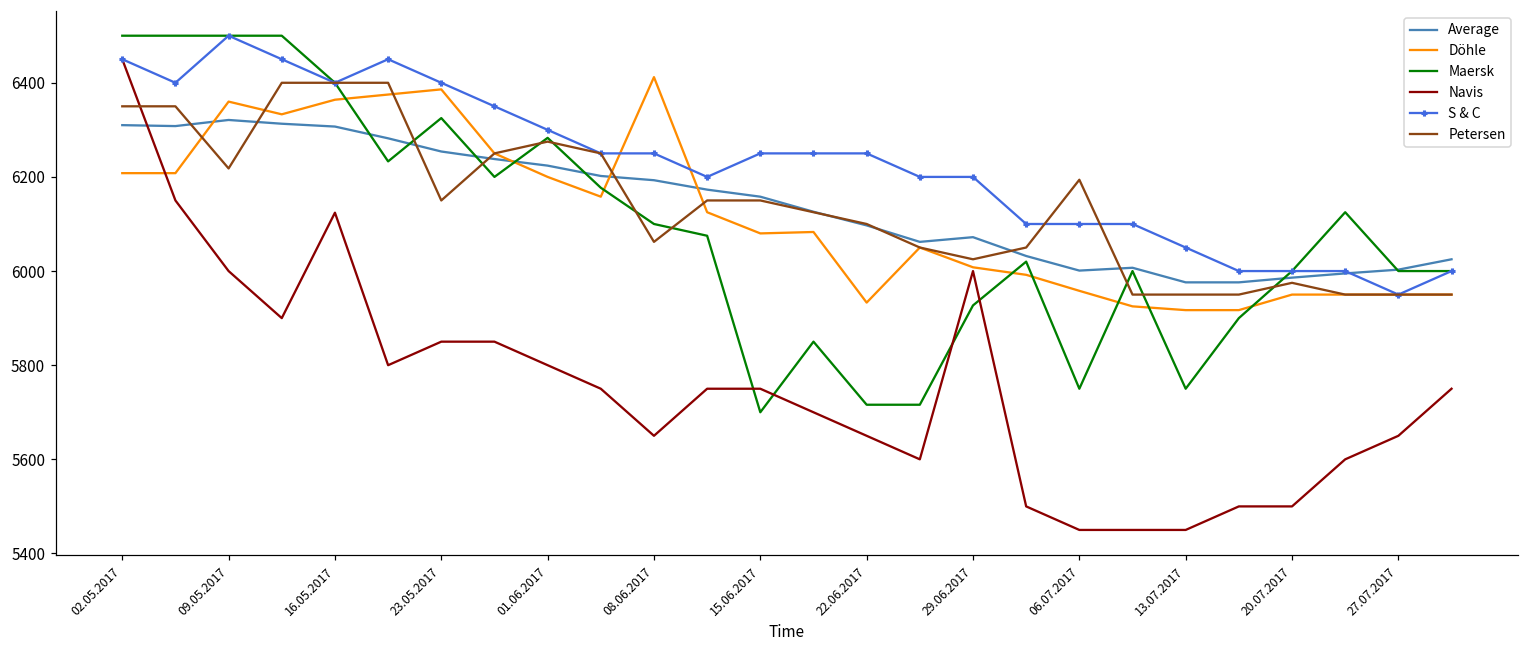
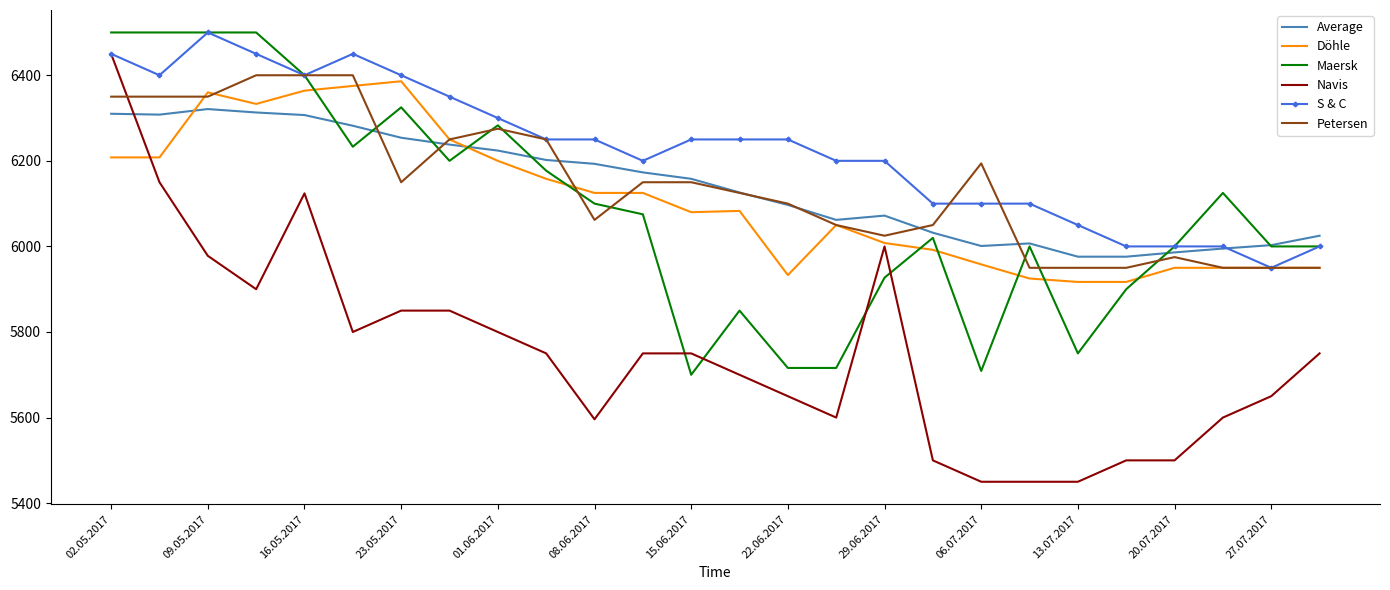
  {
    "Döhle": {
      "02.05.2017": 6210,
      "09.05.2017": 6360,
      "16.05.2017": 6360,
      "23.05.2017": 6390,
      "01.06.2017": 6200,
-     "08.06.2017": 6410,
+     "08.06.2017": 6130,
      "15.06.2017": 6080,
      "22.06.2017": 5930,
      "29.06.2017": 6010,
      "06.07.2017": 5960,
      "13.07.2017": 5920,
      "20.07.2017": 5950
    },
    "Maersk": {
      "02.05.2017": 6500,
      "23.05.2017": 6330,
      "01.06.2017": 6280,
      "08.06.2017": 6100,
      "15.06.2017": 5700,
      "22.06.2017": 5720,
      "29.06.2017": 5930,
-     "06.07.2017": 5750,
+     "06.07.2017": 5710,
      "13.07.2017": 5750
    },
    "Navis": {
-     "09.05.2017": 6000,
+     "09.05.2017": 5980,
      "16.05.2017": 6120,
      "23.05.2017": 5850,
      "01.06.2017": 5800,
-     "08.06.2017": 5650,
+     "08.06.2017": 5600,
      "15.06.2017": 5750,
      "22.06.2017": 5650,
      "29.06.2017": 6000,
      "06.07.2017": 5450,
      "13.07.2017": 5450,
      "20.07.2017": 5500,
      "27.07.2017": 5650
    },
    "Petersen": {
      "02.05.2017": 6350,
-     "09.05.2017": 6220,
+     "09.05.2017": 6350,
      "23.05.2017": 6150,
      "01.06.2017": 6280,
      "08.06.2017": 6060,
      "15.06.2017": 6150,
      "29.06.2017": 6030,
      "06.07.2017": 6190,
      "13.07.2017": 5950,
      "20.07.2017": 5980
    }
  }
